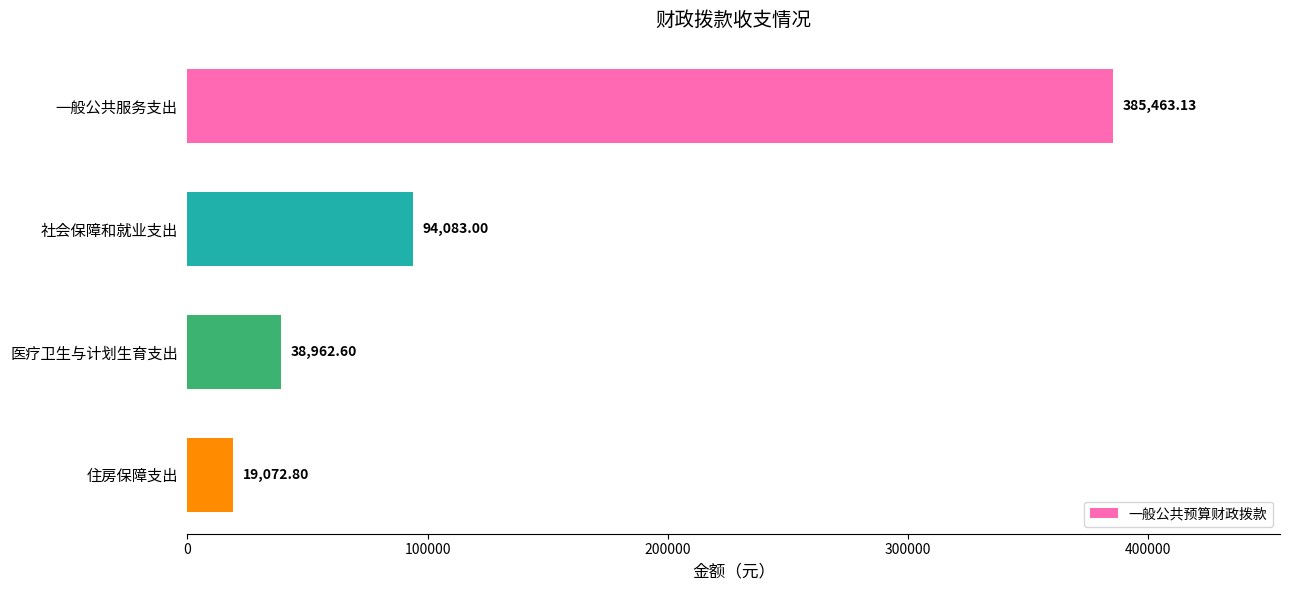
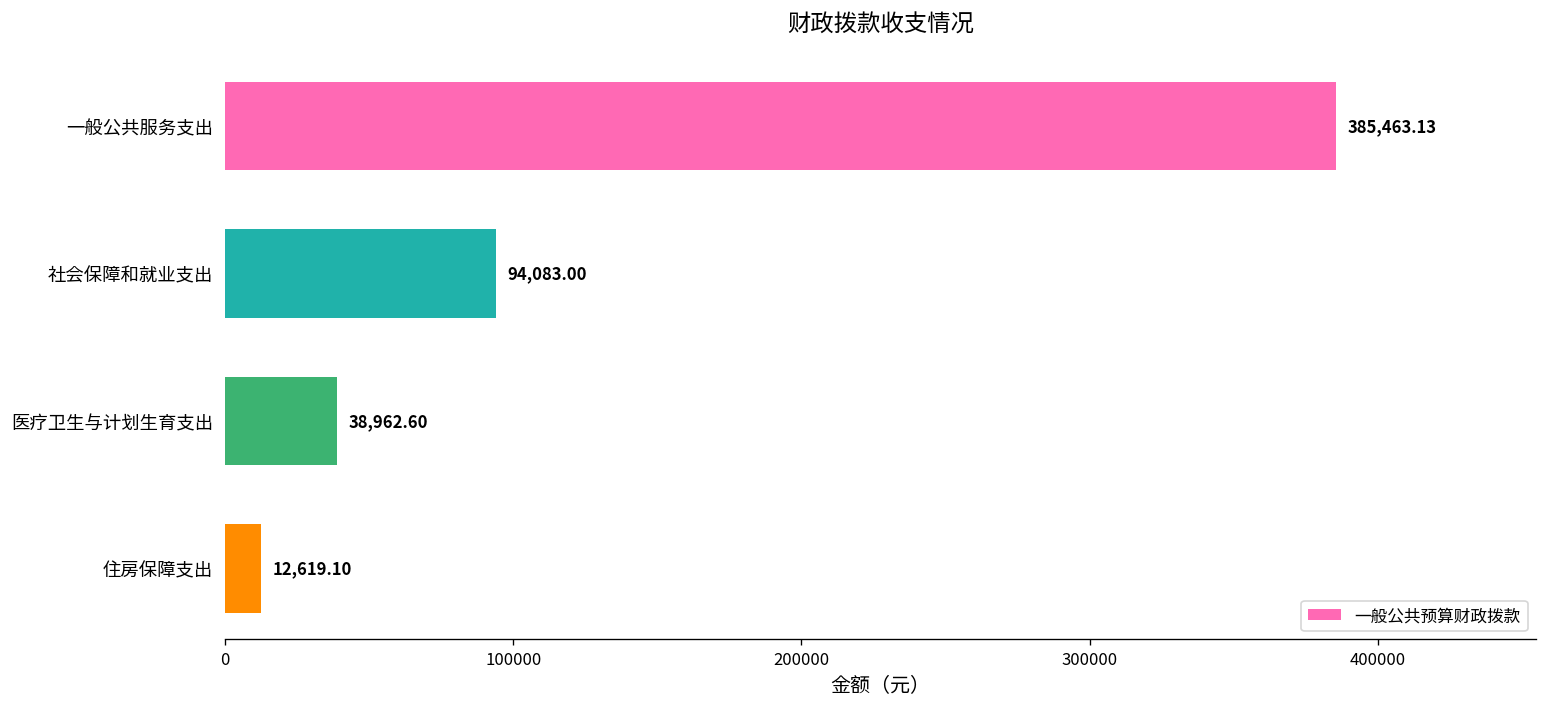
  {
    "一般公共服务支出": "385,463.13",
    "社会保障和就业支出": "94,083.00",
    "医疗卫生与计划生育支出": "38,962.60",
-   "住房保障支出": "19,072.80"
+   "住房保障支出": "12,619.10"
  }
